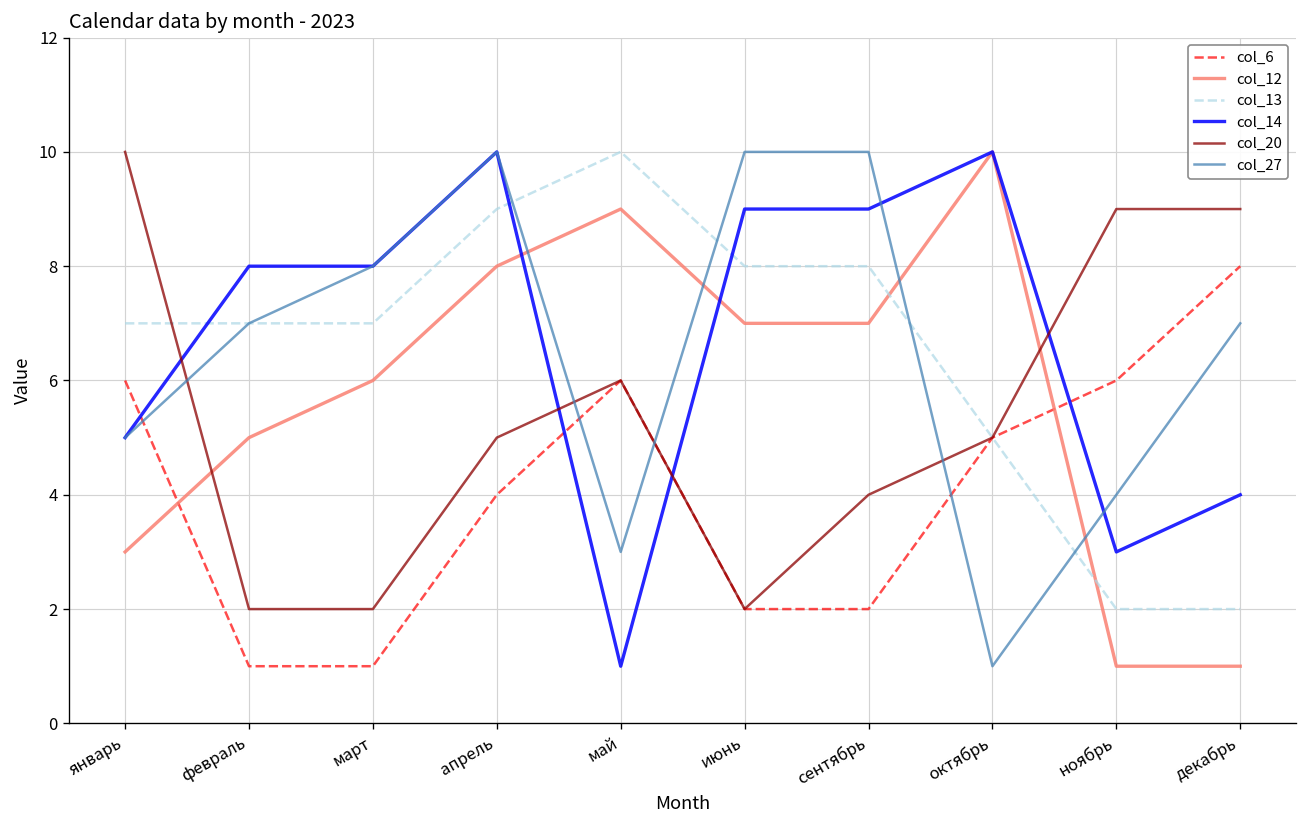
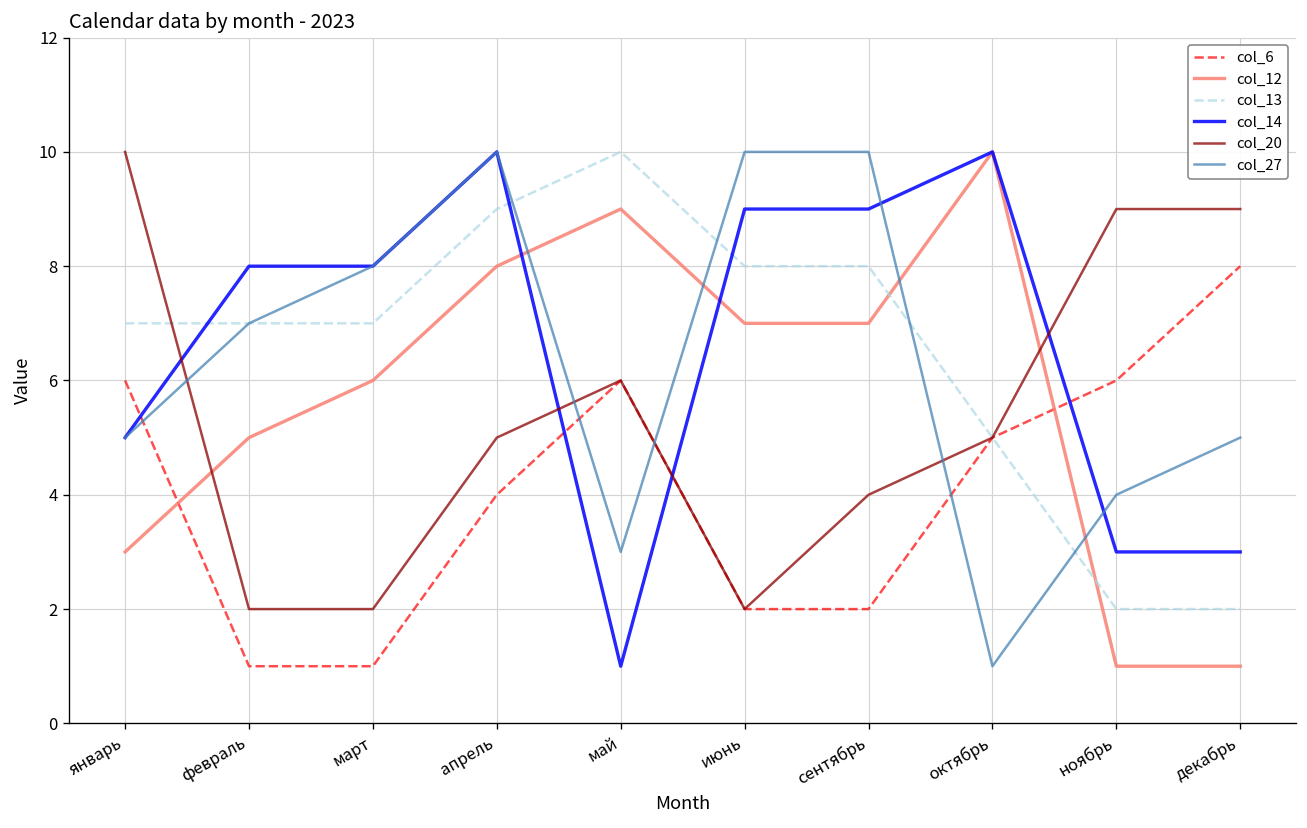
  {
    "col_6": {
      "январь": 6,
      "февраль": 1,
      "март": 1,
      "апрель": 4,
      "сентябрь": 2,
      "ноябрь": 6,
      "декабрь": 8
    },
    "col_12": {
      "январь": 3,
      "февраль": 5,
      "март": 6,
      "апрель": 8,
      "май": 9,
      "июнь": 7,
      "сентябрь": 7,
      "ноябрь": 1,
      "декабрь": 1
    },
    "col_13": {
      "январь": 7,
      "март": 7,
      "апрель": 9,
      "май": 10,
      "июнь": 8,
      "сентябрь": 8,
      "ноябрь": 2,
      "декабрь": 2
    },
    "col_14": {
      "февраль": 8,
      "май": 1,
      "июнь": 9,
      "сентябрь": 9,
      "ноябрь": 3,
-     "декабрь": 4
+     "декабрь": 3
    },
    "col_20": {
      "январь": 10,
      "февраль": 2,
      "март": 2,
      "апрель": 5,
      "сентябрь": 4,
      "ноябрь": 9,
      "декабрь": 9
    },
    "col_27": {
      "май": 3,
      "июнь": 10,
      "сентябрь": 10,
      "октябрь": 1,
      "ноябрь": 4,
-     "декабрь": 7
+     "декабрь": 5
    }
  }
